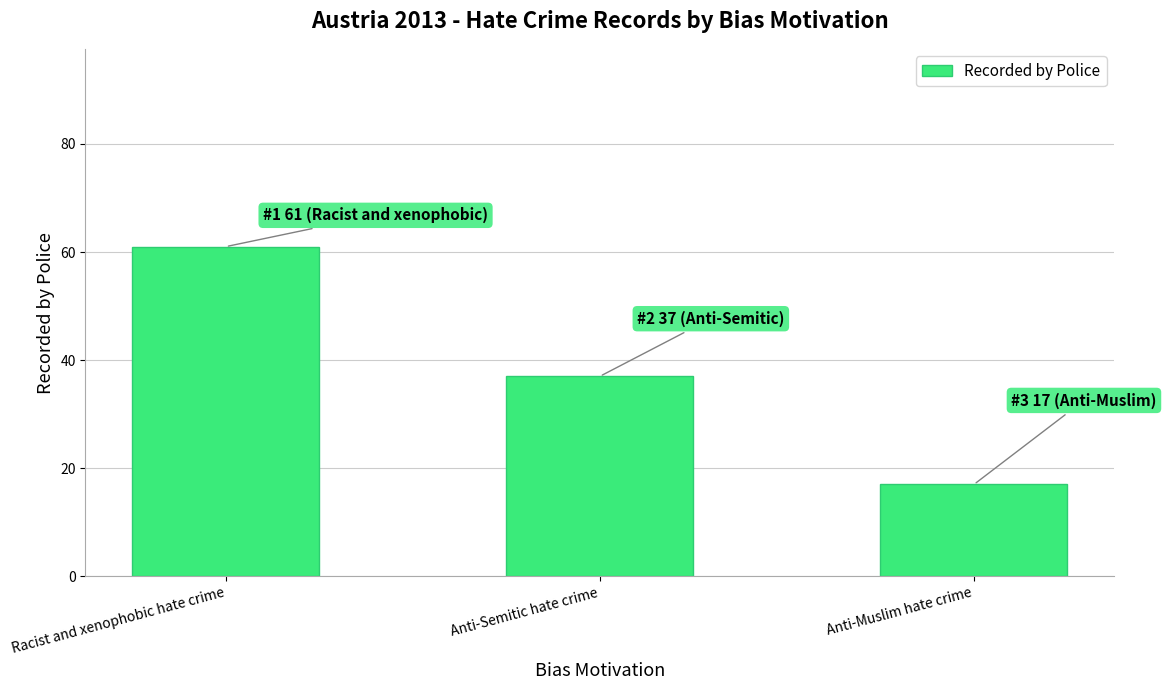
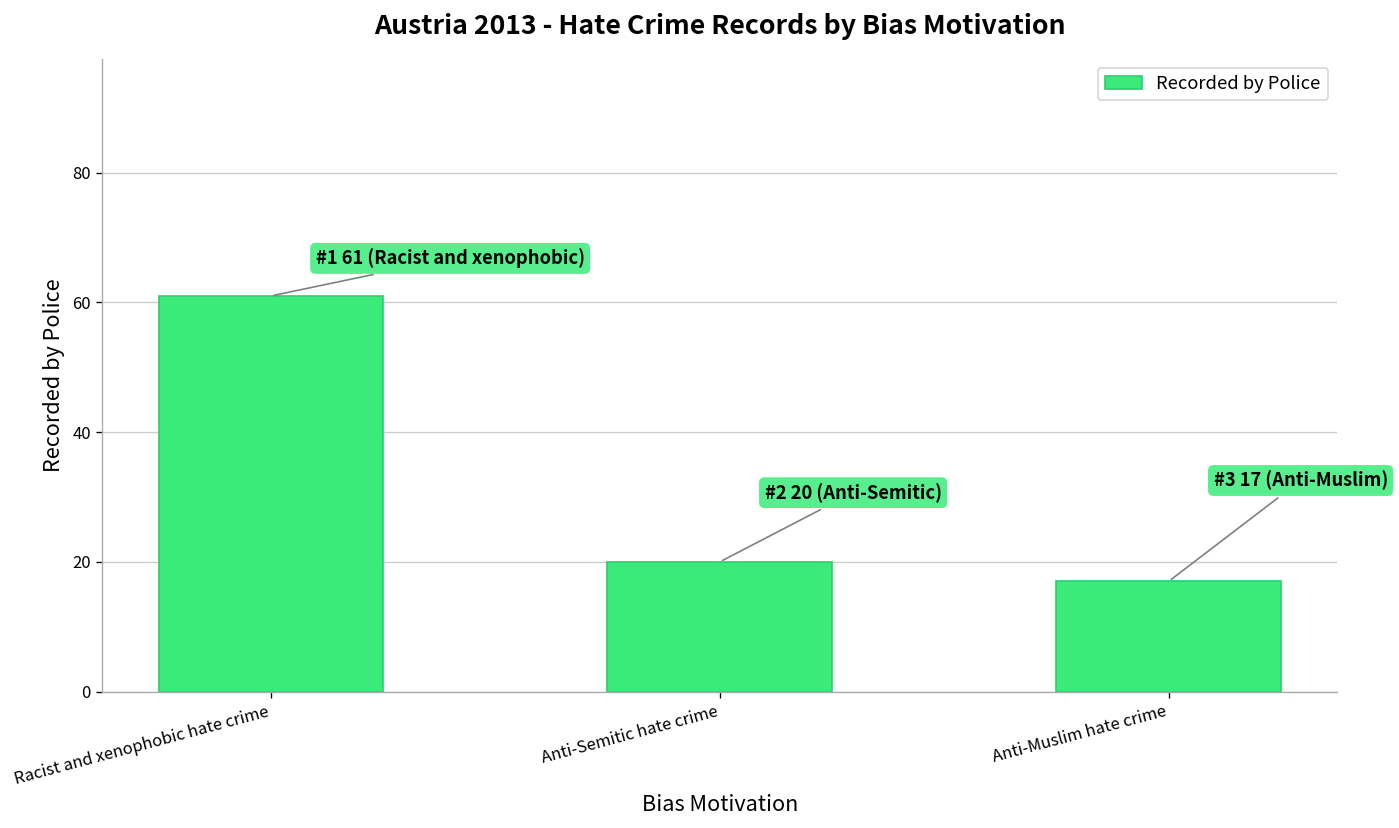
  {
-   "Anti-Semitic hate crime": 37
+   "Anti-Semitic hate crime": 20
  }
